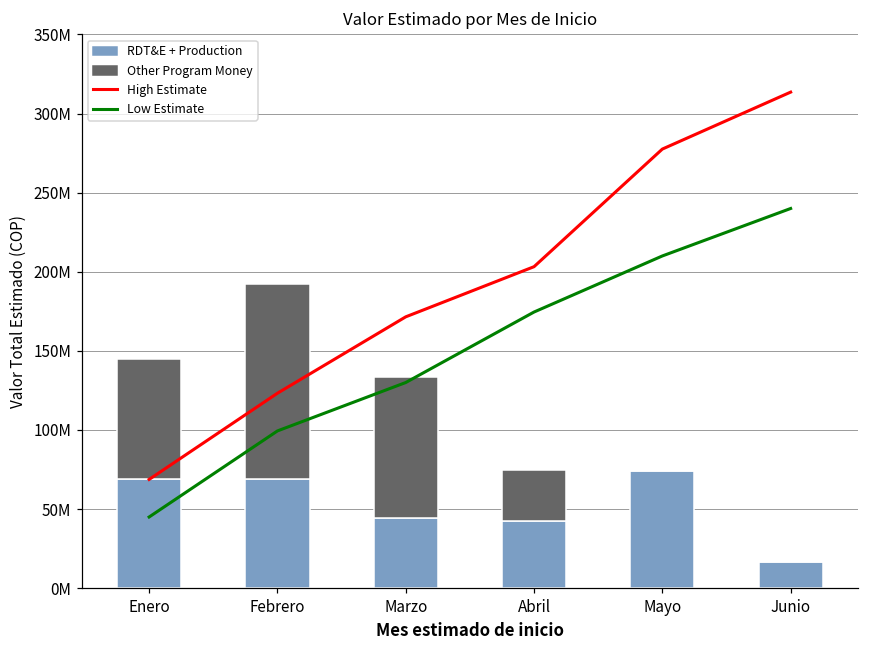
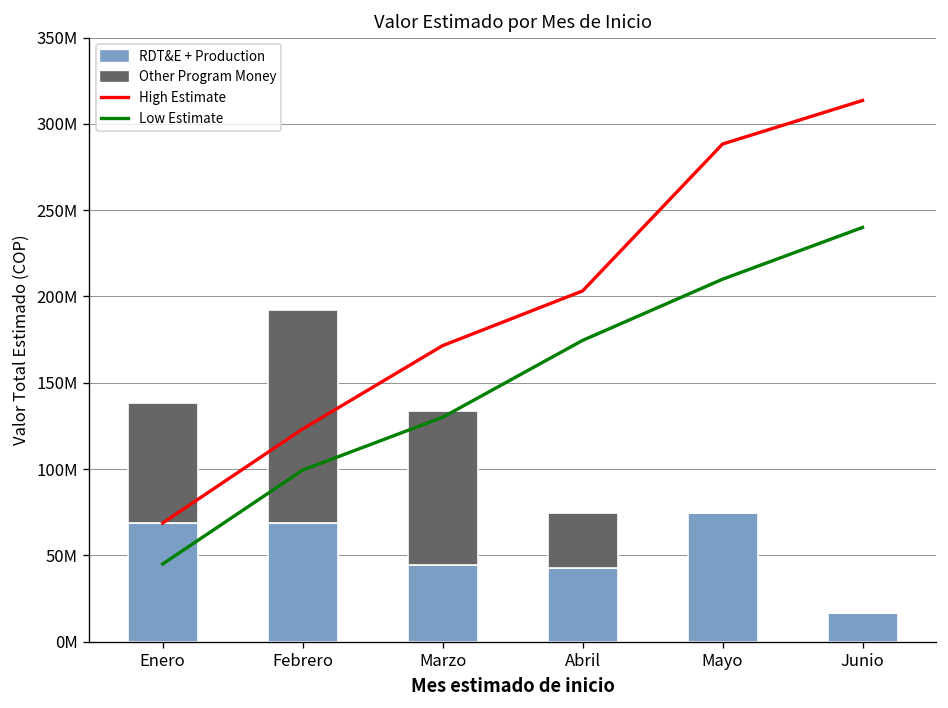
  {
    "High Estimate": {
      "Enero": 69000000,
      "Febrero": 123000000,
      "Marzo": 172000000,
      "Abril": 203000000,
-     "Mayo": 278000000,
+     "Mayo": 288000000,
      "Junio": 314000000
    },
    "RDT&E + Production": {
      "Enero": 69000000,
      "Febrero": 69000000,
      "Marzo": 44000000,
      "Abril": 43000000,
      "Mayo": 74000000,
      "Junio": 17000000
    },
    "Other Program Money": {
-     "Enero": 76000000,
+     "Enero": 70000000,
      "Febrero": 123000000,
      "Marzo": 89000000,
      "Abril": 32000000,
      "Mayo": 0,
      "Junio": 0
    },
    "Low Estimate": {
      "Enero": 45000000,
      "Febrero": 99000000,
      "Marzo": 130000000,
      "Abril": 175000000,
      "Mayo": 210000000,
      "Junio": 240000000
    }
  }
